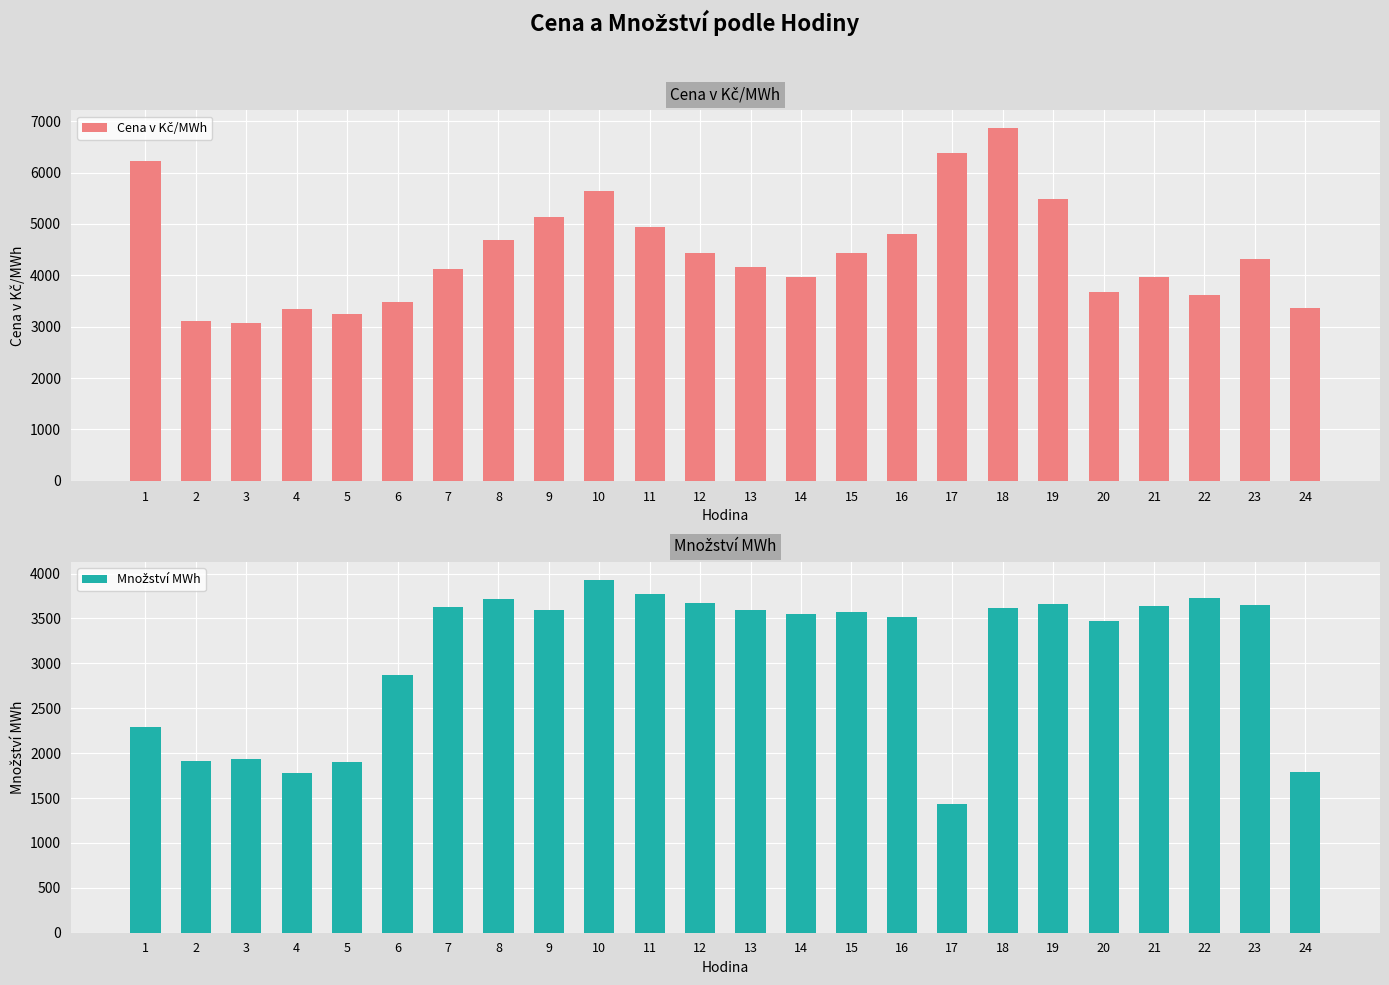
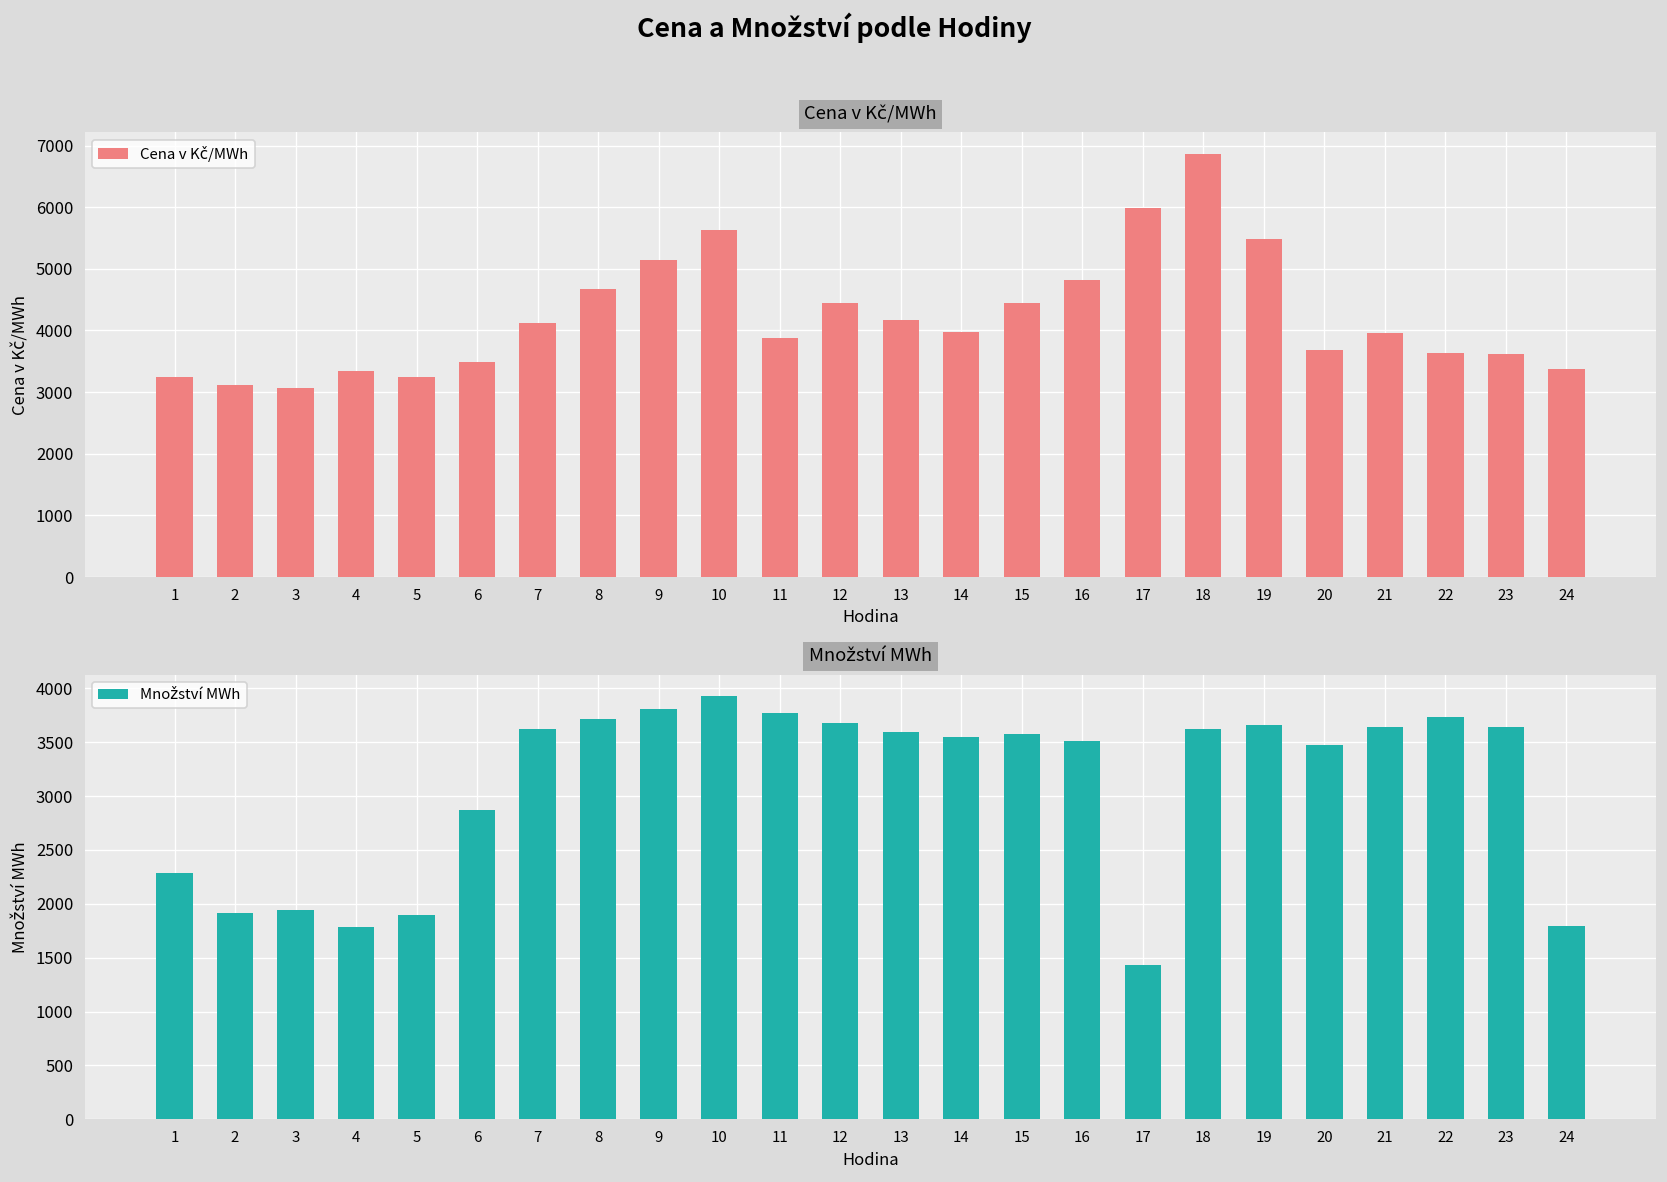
  {
    "Cena v Kč/MWh": {
-     "1": 6200,
+     "1": 3200,
      "2": 3100,
      "3": 3100,
      "4": 3300,
      "5": 3300,
      "6": 3500,
      "7": 4100,
      "8": 4700,
      "9": 5100,
      "10": 5600,
-     "11": 4900,
+     "11": 3900,
      "12": 4400,
      "13": 4200,
      "14": 4000,
      "15": 4400,
      "16": 4800,
-     "17": 6400,
+     "17": 6000,
      "18": 6900,
      "19": 5500,
      "20": 3700,
      "21": 4000,
      "22": 3600,
-     "23": 4300,
+     "23": 3600,
      "24": 3400
    },
    "Množství MWh": {
      "1": 2300,
      "2": 1900,
      "3": 1900,
      "4": 1800,
      "5": 1900,
      "6": 2900,
      "7": 3600,
      "8": 3700,
-     "9": 3600,
+     "9": 3800,
      "10": 3900,
      "11": 3800,
      "12": 3700,
      "13": 3600,
      "14": 3500,
      "15": 3600,
      "16": 3500,
      "17": 1400,
      "18": 3600,
      "19": 3700,
      "20": 3500,
      "21": 3600,
      "22": 3700,
      "23": 3600,
      "24": 1800
    }
  }
